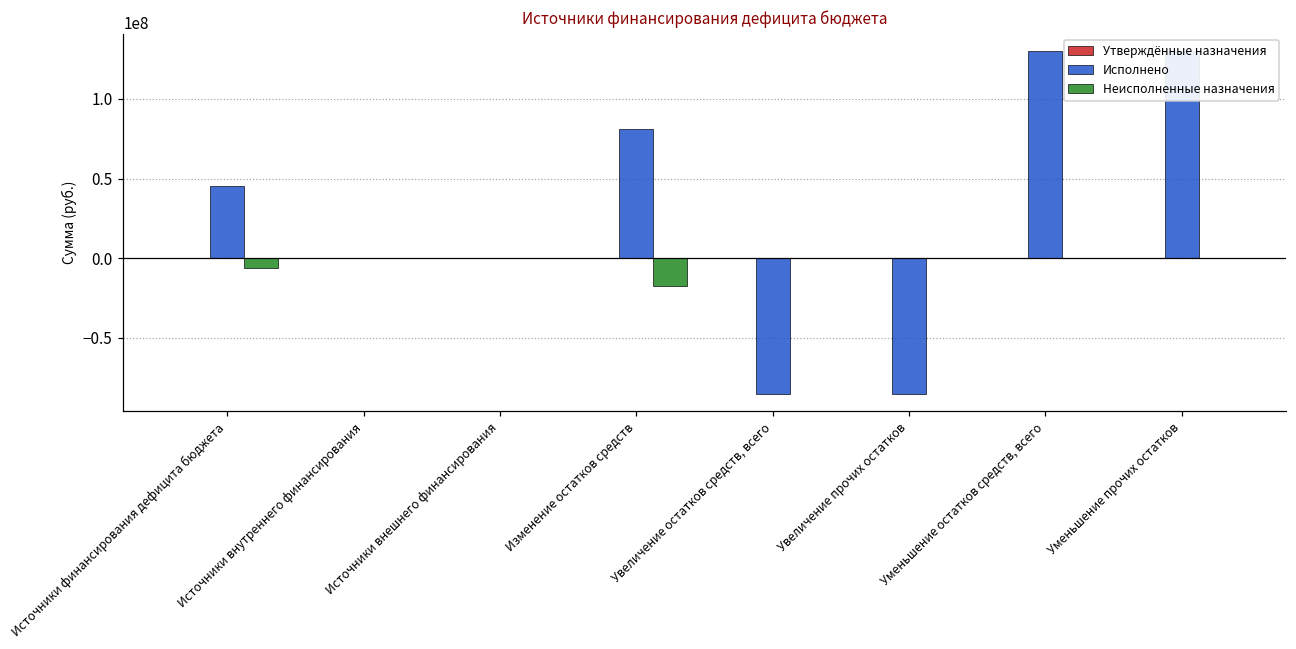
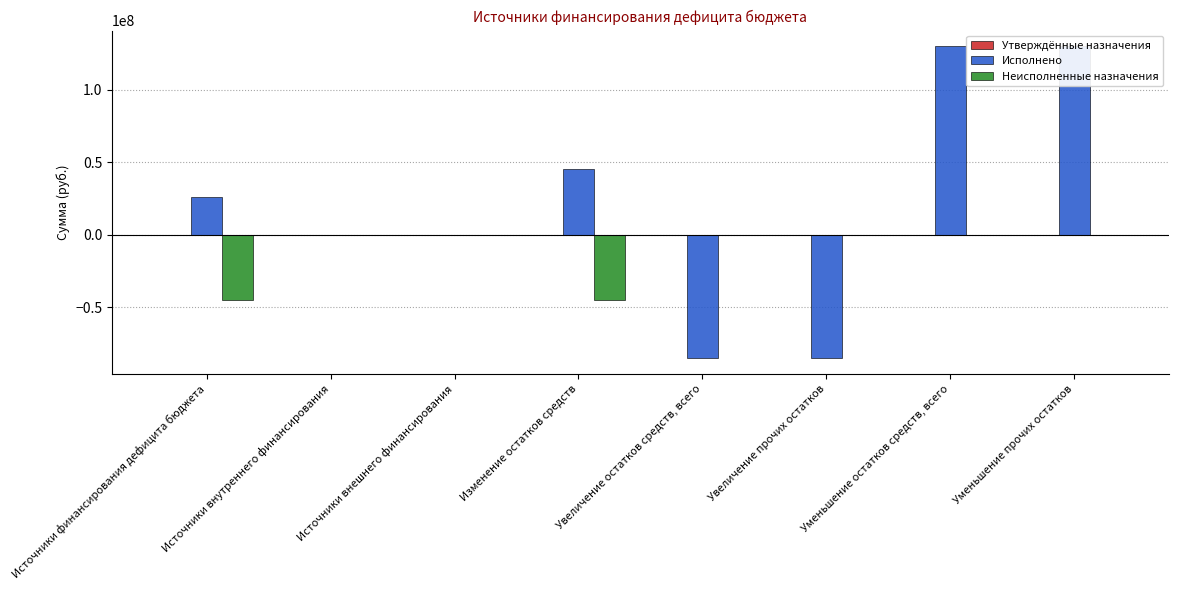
  {
    "Утверждённые назначения": {
      "Источники финансирования дефицита бюджета": 0,
      "Источники внутреннего финансирования": 0,
      "Источники внешнего финансирования": 0,
      "Изменение остатков средств": 0,
      "Увеличение остатков средств, всего": 0,
      "Увеличение прочих остатков": 0,
      "Уменьшение остатков средств, всего": 0,
      "Уменьшение прочих остатков": 0
    },
    "Исполнено": {
-     "Источники финансирования дефицита бюджета": 45000000,
+     "Источники финансирования дефицита бюджета": 26000000,
      "Источники внутреннего финансирования": 0,
      "Источники внешнего финансирования": 0,
-     "Изменение остатков средств": 81000000,
+     "Изменение остатков средств": 45000000,
      "Увеличение остатков средств, всего": -85000000,
      "Увеличение прочих остатков": -85000000,
      "Уменьшение остатков средств, всего": 130000000
    },
    "Неисполненные назначения": {
-     "Источники финансирования дефицита бюджета": -6000000,
+     "Источники финансирования дефицита бюджета": -45000000,
      "Источники внутреннего финансирования": 0,
      "Источники внешнего финансирования": 0,
-     "Изменение остатков средств": -18000000,
+     "Изменение остатков средств": -45000000,
      "Увеличение остатков средств, всего": 0,
      "Увеличение прочих остатков": 0,
      "Уменьшение остатков средств, всего": 0,
      "Уменьшение прочих остатков": 0
    }
  }
